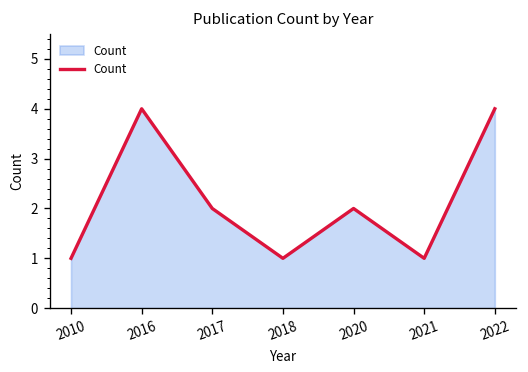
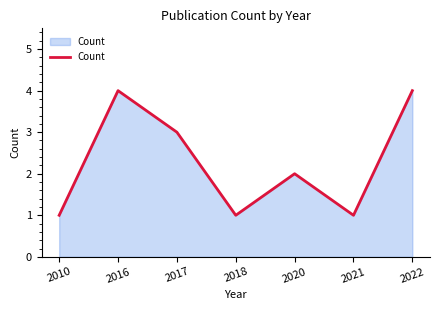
  {
    "2010": 1,
    "2016": 4,
-   "2017": 2,
+   "2017": 3,
    "2018": 1,
    "2020": 2,
    "2021": 1,
    "2022": 4
  }
